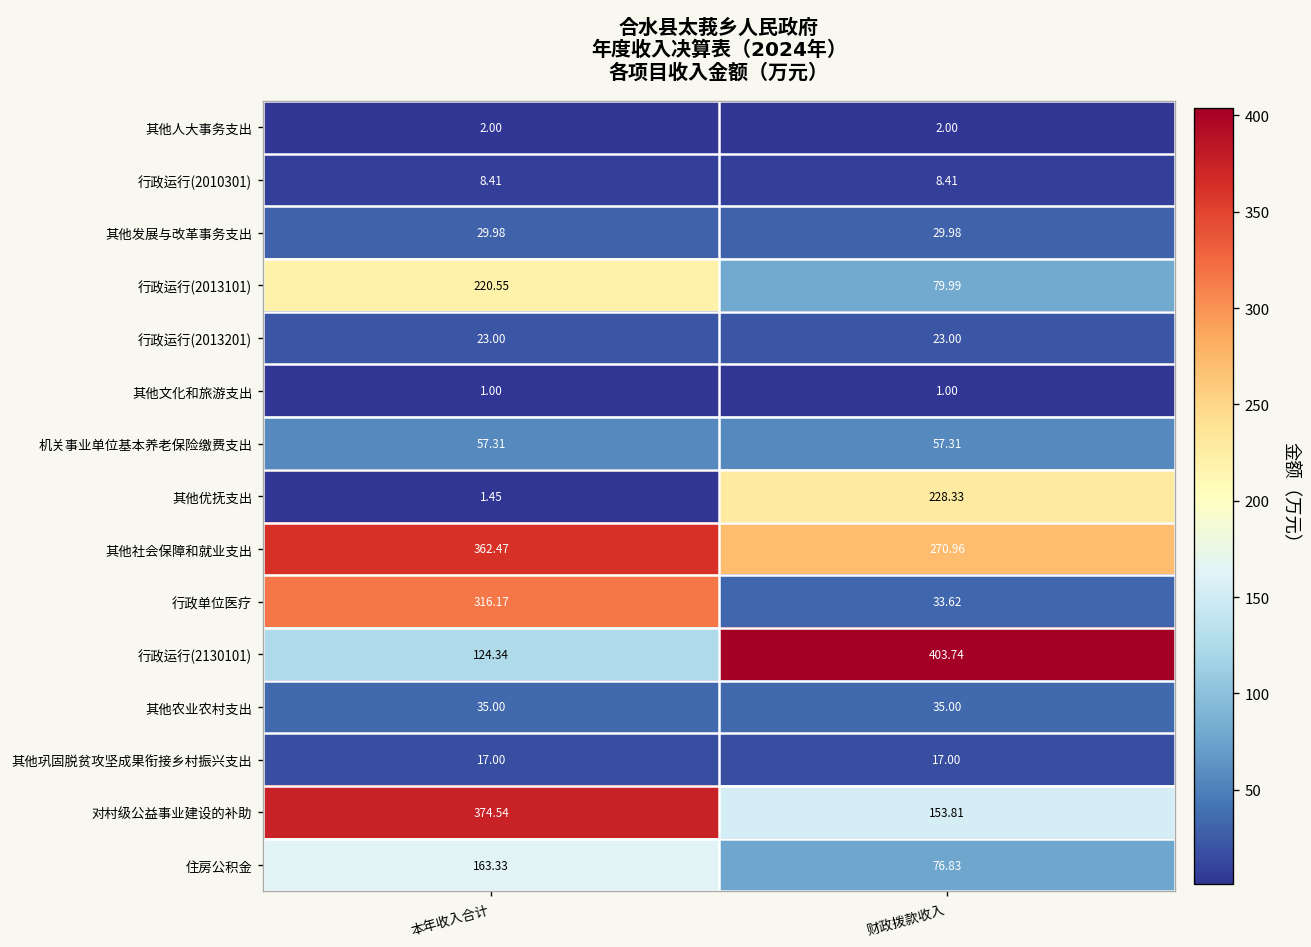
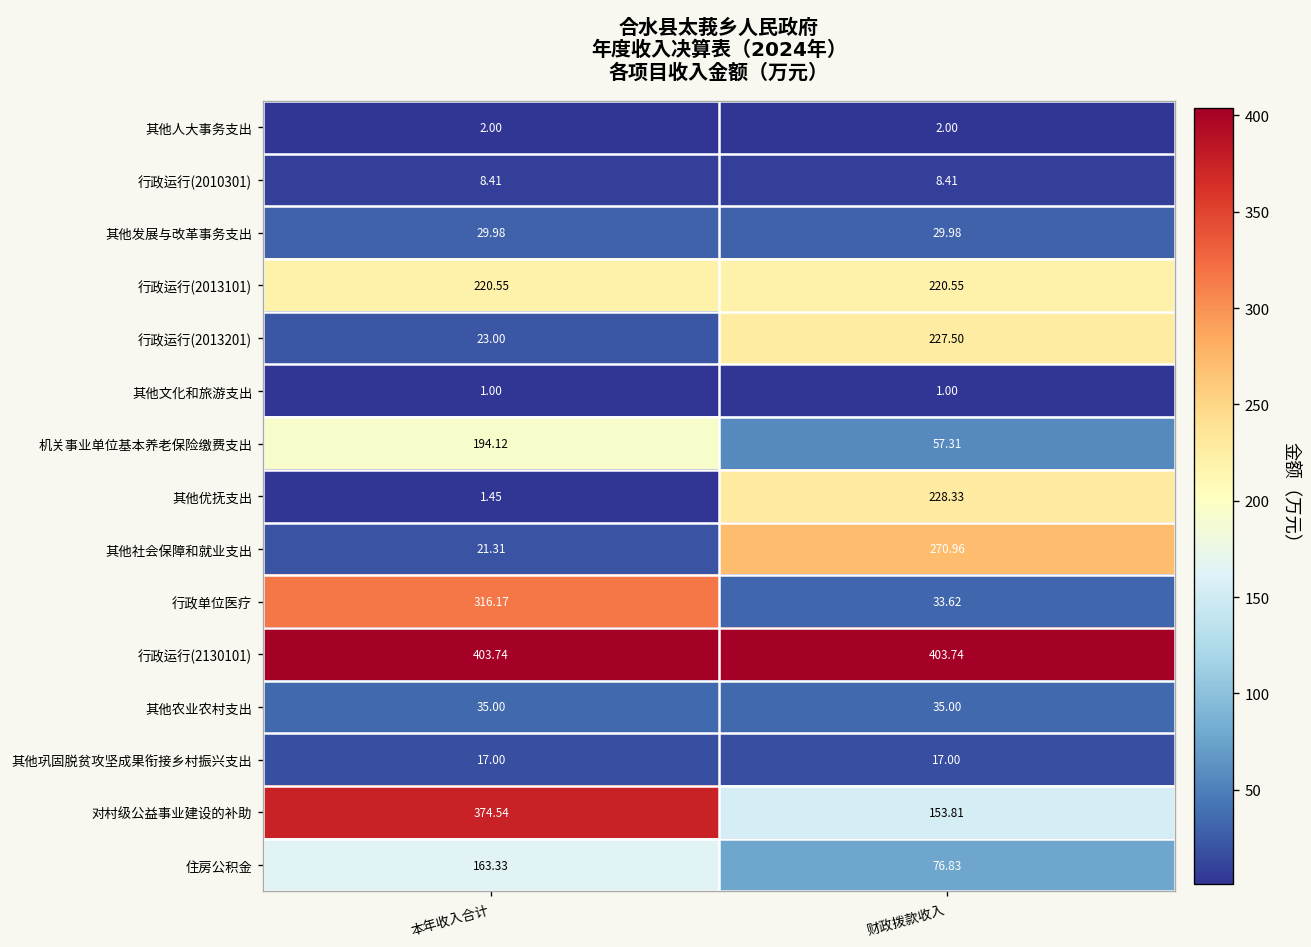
  {
    "其他人大事务支出": {
      "本年收入合计": 2.00,
      "财政拨款收入": 2.00
    },
    "行政运行(2010301)": {
      "本年收入合计": 8.41,
      "财政拨款收入": 8.41
    },
    "其他发展与改革事务支出": {
      "本年收入合计": 29.98,
      "财政拨款收入": 29.98
    },
    "行政运行(2013101)": {
      "本年收入合计": 220.55,
-     "财政拨款收入": 79.99
+     "财政拨款收入": 220.55
    },
    "行政运行(2013201)": {
      "本年收入合计": 23.00,
-     "财政拨款收入": 23.00
+     "财政拨款收入": 227.50
    },
    "其他文化和旅游支出": {
      "本年收入合计": 1.00,
      "财政拨款收入": 1.00
    },
    "机关事业单位基本养老保险缴费支出": {
-     "本年收入合计": 57.31,
+     "本年收入合计": 194.12,
      "财政拨款收入": 57.31
    },
    "其他优抚支出": {
      "本年收入合计": 1.45,
      "财政拨款收入": 228.33
    },
    "其他社会保障和就业支出": {
-     "本年收入合计": 362.47,
+     "本年收入合计": 21.31,
      "财政拨款收入": 270.96
    },
    "行政单位医疗": {
      "本年收入合计": 316.17,
      "财政拨款收入": 33.62
    },
    "行政运行(2130101)": {
-     "本年收入合计": 124.34,
+     "本年收入合计": 403.74,
      "财政拨款收入": 403.74
    },
    "其他农业农村支出": {
      "本年收入合计": 35.00,
      "财政拨款收入": 35.00
    },
    "其他巩固脱贫攻坚成果衔接乡村振兴支出": {
      "本年收入合计": 17.00,
      "财政拨款收入": 17.00
    },
    "对村级公益事业建设的补助": {
      "本年收入合计": 374.54,
      "财政拨款收入": 153.81
    },
    "住房公积金": {
      "本年收入合计": 163.33,
      "财政拨款收入": 76.83
    }
  }
